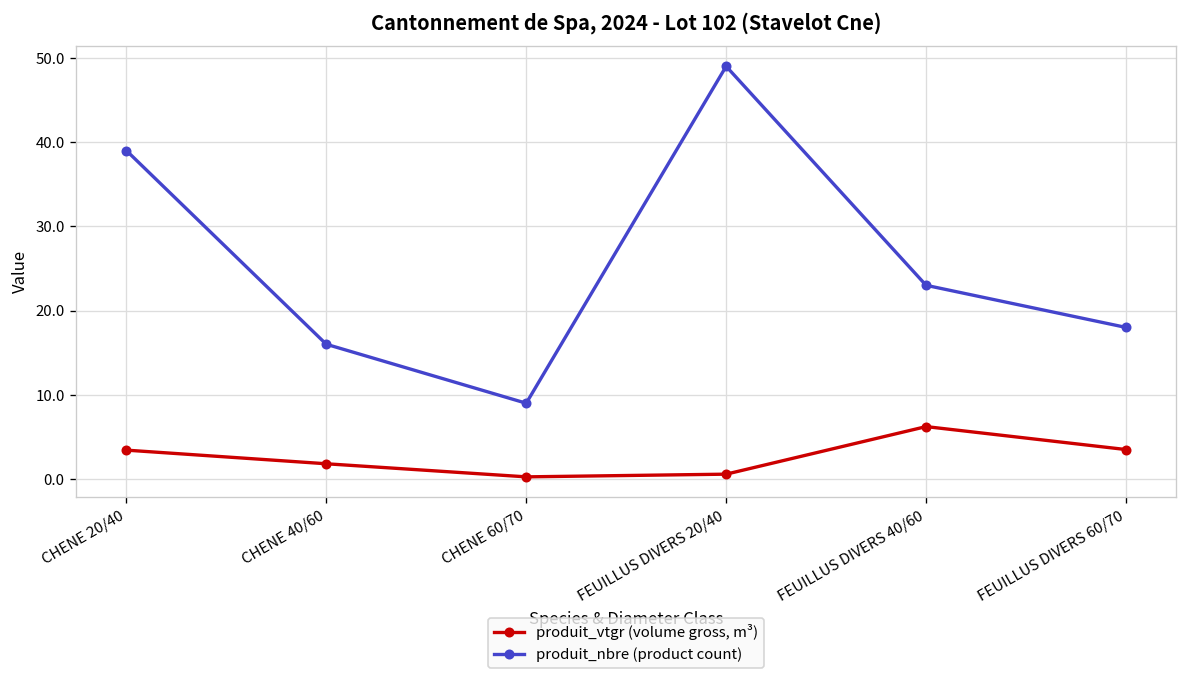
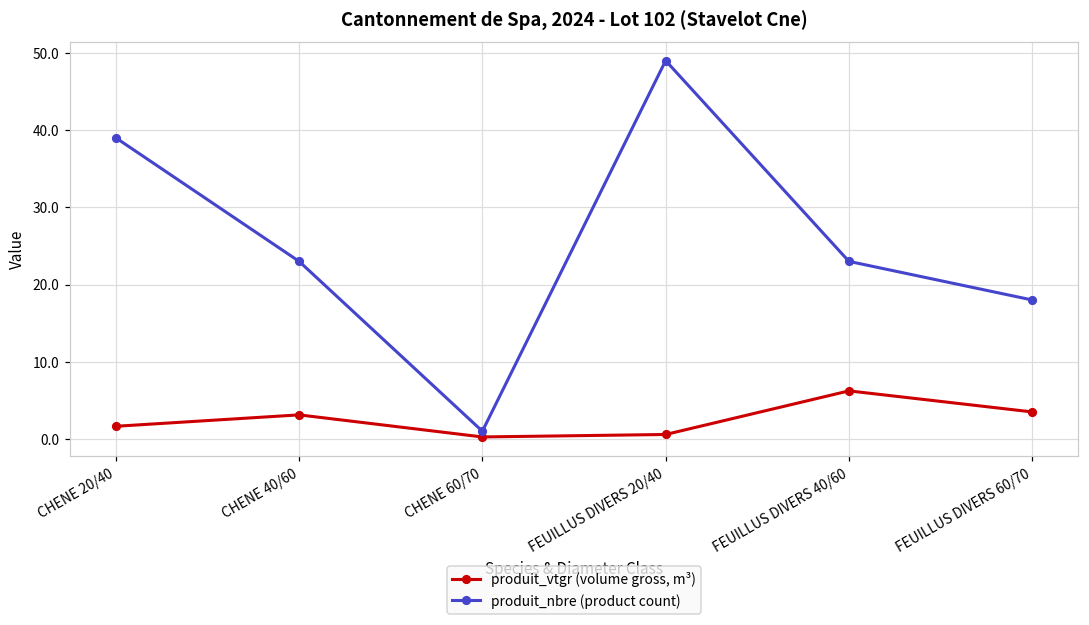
  {
    "produit_vtgr (volume gross, m³)": {
-     "CHENE 20/40": 3,
-     "CHENE 40/60": 2,
+     "CHENE 20/40": 2,
+     "CHENE 40/60": 3,
      "CHENE 60/70": 0,
      "FEUILLUS DIVERS 20/40": 1,
      "FEUILLUS DIVERS 40/60": 6,
      "FEUILLUS DIVERS 60/70": 4
    },
    "produit_nbre (product count)": {
      "CHENE 20/40": 39,
-     "CHENE 40/60": 16,
-     "CHENE 60/70": 9,
+     "CHENE 40/60": 23,
+     "CHENE 60/70": 1,
      "FEUILLUS DIVERS 20/40": 49,
      "FEUILLUS DIVERS 40/60": 23,
      "FEUILLUS DIVERS 60/70": 18
    }
  }
